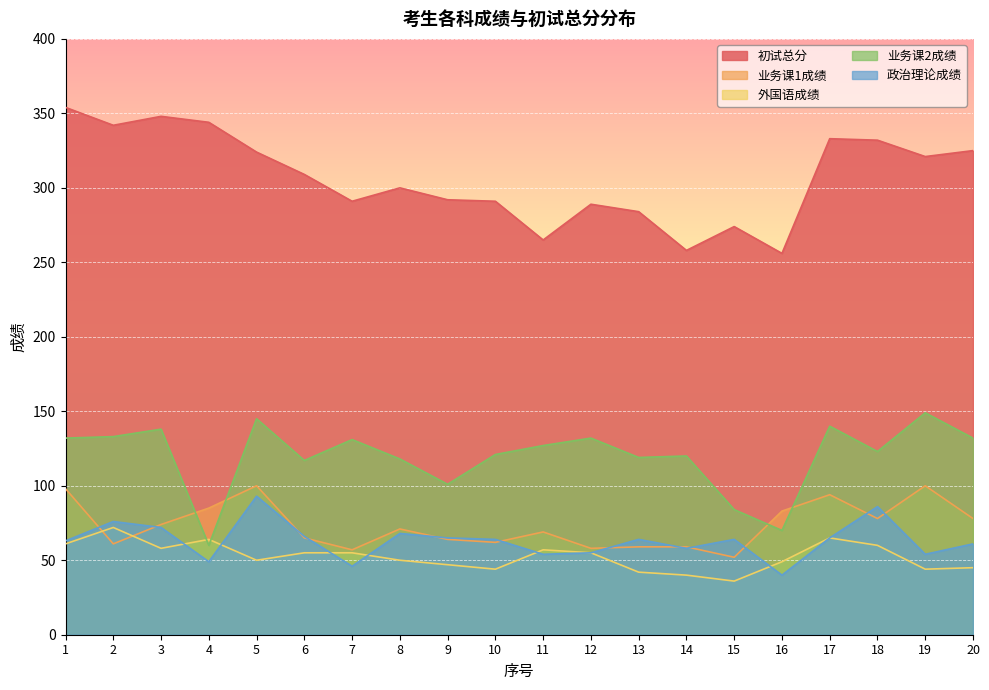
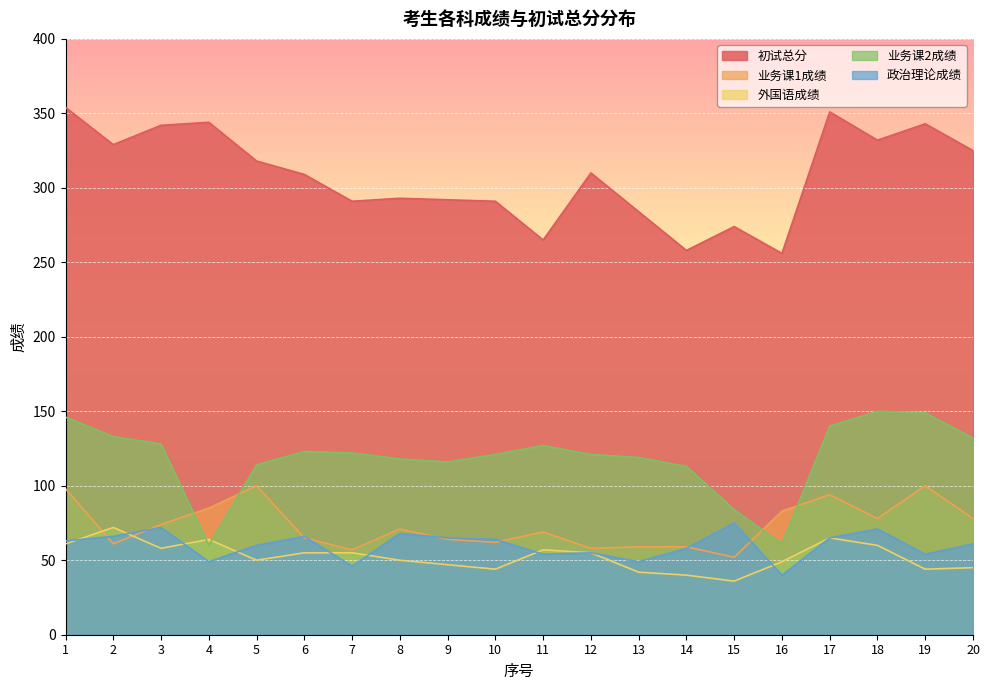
  {
    "初试总分": {
      "1": 354,
-     "2": 342,
-     "3": 348,
+     "2": 329,
+     "3": 342,
      "4": 344,
-     "5": 324,
+     "5": 318,
      "6": 309,
      "7": 291,
-     "8": 300,
+     "8": 293,
      "9": 292,
      "10": 291,
      "11": 265,
-     "12": 289,
+     "12": 310,
      "13": 284,
      "14": 258,
      "15": 274,
      "16": 256,
-     "17": 333,
+     "17": 351,
      "18": 332,
-     "19": 321,
+     "19": 343,
      "20": 325
    },
    "业务课2成绩": {
-     "1": 132,
+     "1": 146,
      "2": 133,
-     "3": 138,
+     "3": 128,
      "4": 60,
-     "5": 145,
-     "6": 117,
-     "7": 131,
+     "5": 114,
+     "6": 123,
+     "7": 122,
      "8": 118,
-     "9": 101,
+     "9": 116,
      "10": 121,
      "11": 127,
-     "12": 132,
+     "12": 121,
      "13": 119,
-     "14": 120,
+     "14": 113,
      "15": 84,
-     "16": 70,
+     "16": 61,
      "17": 140,
-     "18": 123,
+     "18": 150,
      "19": 149,
      "20": 132
    },
    "政治理论成绩": {
      "1": 63,
-     "2": 76,
+     "2": 66,
      "3": 72,
      "4": 49,
-     "5": 93,
+     "5": 60,
      "7": 46,
      "8": 68,
      "10": 64,
      "11": 54,
-     "13": 64,
-     "15": 64,
+     "13": 49,
+     "15": 75,
      "16": 40,
-     "18": 86,
+     "18": 71,
      "19": 54,
      "20": 61
    }
  }
